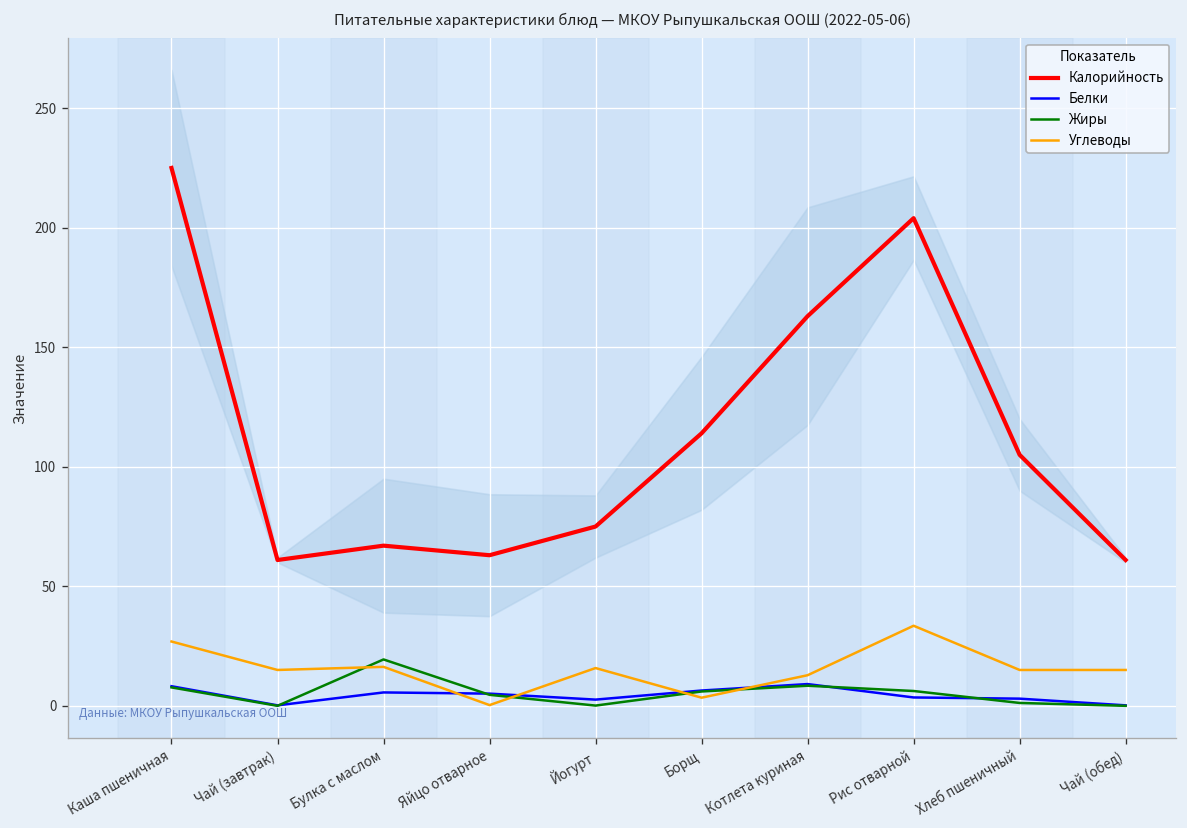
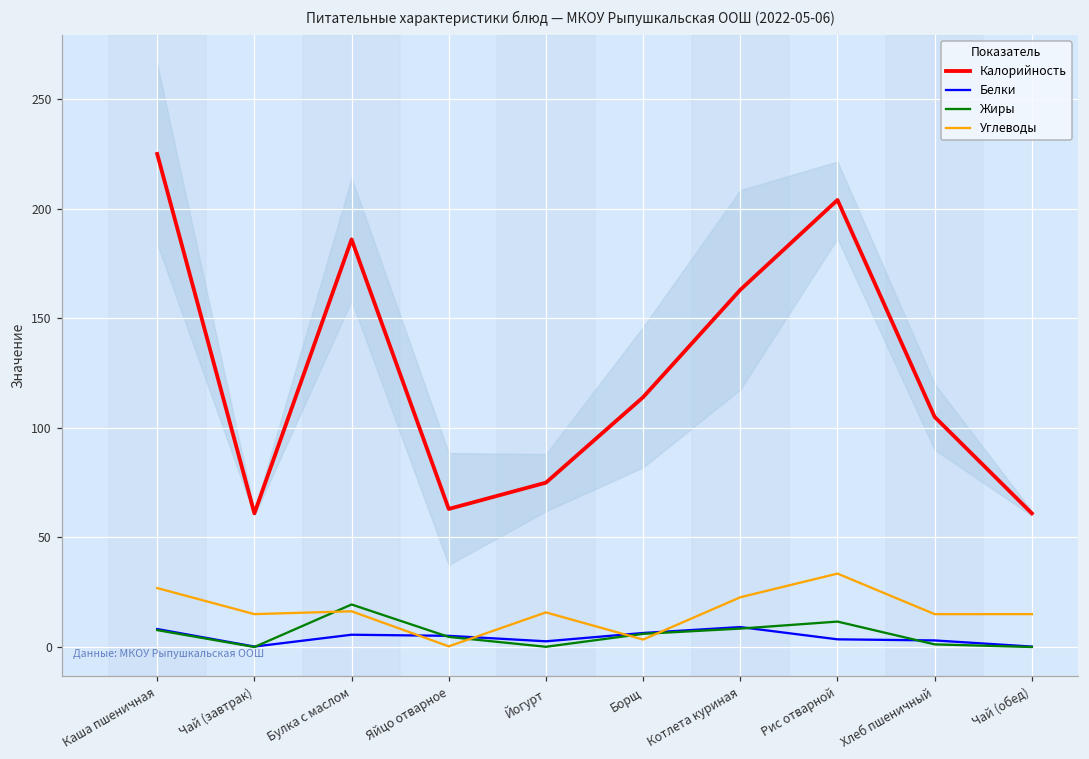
  {
    "Калорийность": {
      "Каша пшеничная": 225,
-     "Булка с маслом": 67,
+     "Булка с маслом": 186,
      "Яйцо отварное": 63,
      "Йогурт": 75,
      "Борщ": 114,
      "Котлета куриная": 163,
      "Рис отварной": 204,
      "Хлеб пшеничный": 105
    },
    "Белки": {
      "Булка с маслом": 6,
      "Йогурт": 3,
      "Рис отварной": 4,
      "Хлеб пшеничный": 3
    },
    "Жиры": {
      "Булка с маслом": 19,
      "Йогурт": 0,
-     "Рис отварной": 6,
+     "Рис отварной": 12,
      "Хлеб пшеничный": 1
    },
    "Углеводы": {
      "Каша пшеничная": 27,
      "Чай (завтрак)": 15,
      "Булка с маслом": 16,
      "Яйцо отварное": 0,
      "Йогурт": 16,
      "Борщ": 3,
-     "Котлета куриная": 13,
+     "Котлета куриная": 23,
      "Рис отварной": 34,
      "Хлеб пшеничный": 15,
      "Чай (обед)": 15
    }
  }
